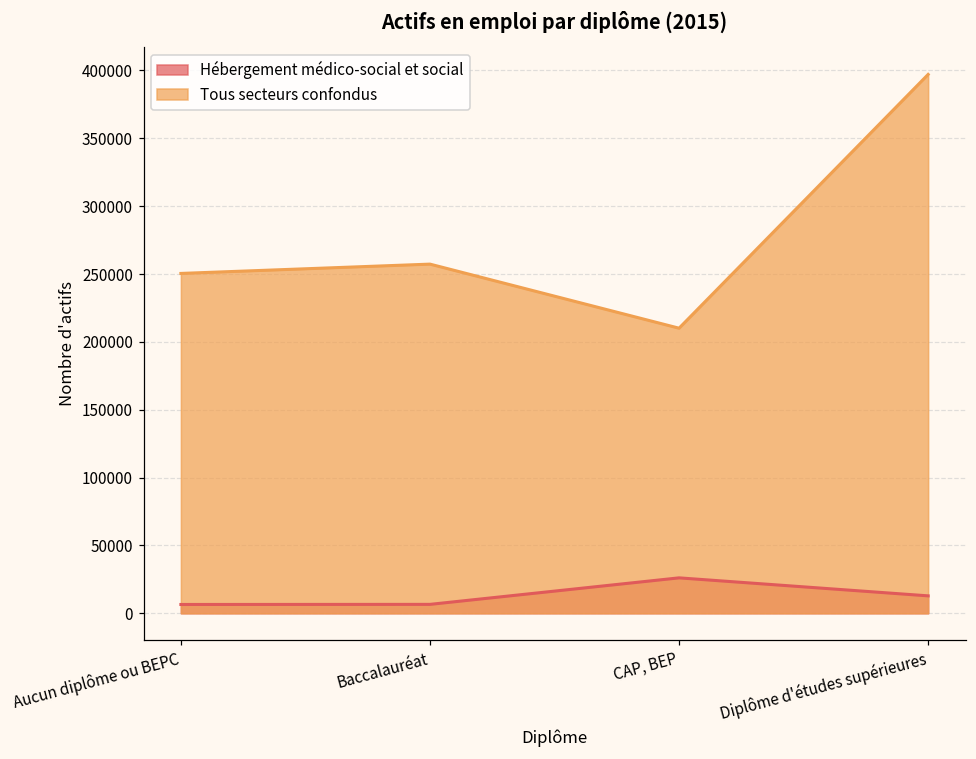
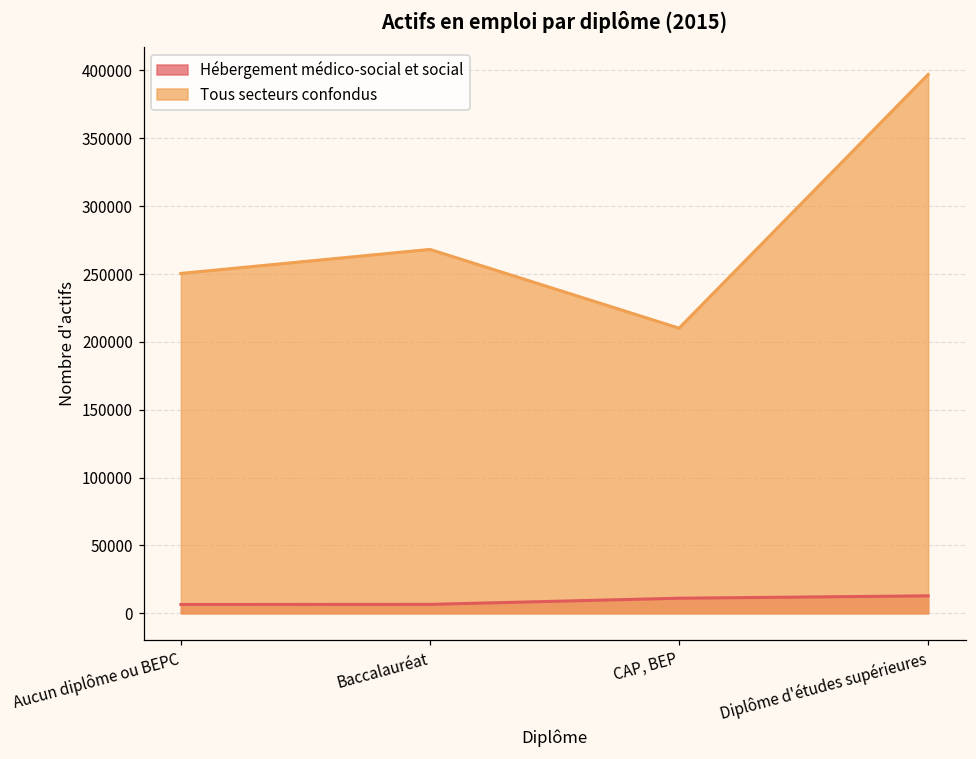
  {
    "Hébergement médico-social et social": {
      "Aucun diplôme ou BEPC": 6000,
      "Baccalauréat": 7000,
-     "CAP, BEP": 26000,
+     "CAP, BEP": 11000,
      "Diplôme d'études supérieures": 13000
    },
    "Tous secteurs confondus": {
      "Aucun diplôme ou BEPC": 250000,
-     "Baccalauréat": 257000,
+     "Baccalauréat": 268000,
      "CAP, BEP": 210000,
      "Diplôme d'études supérieures": 397000
    }
  }
